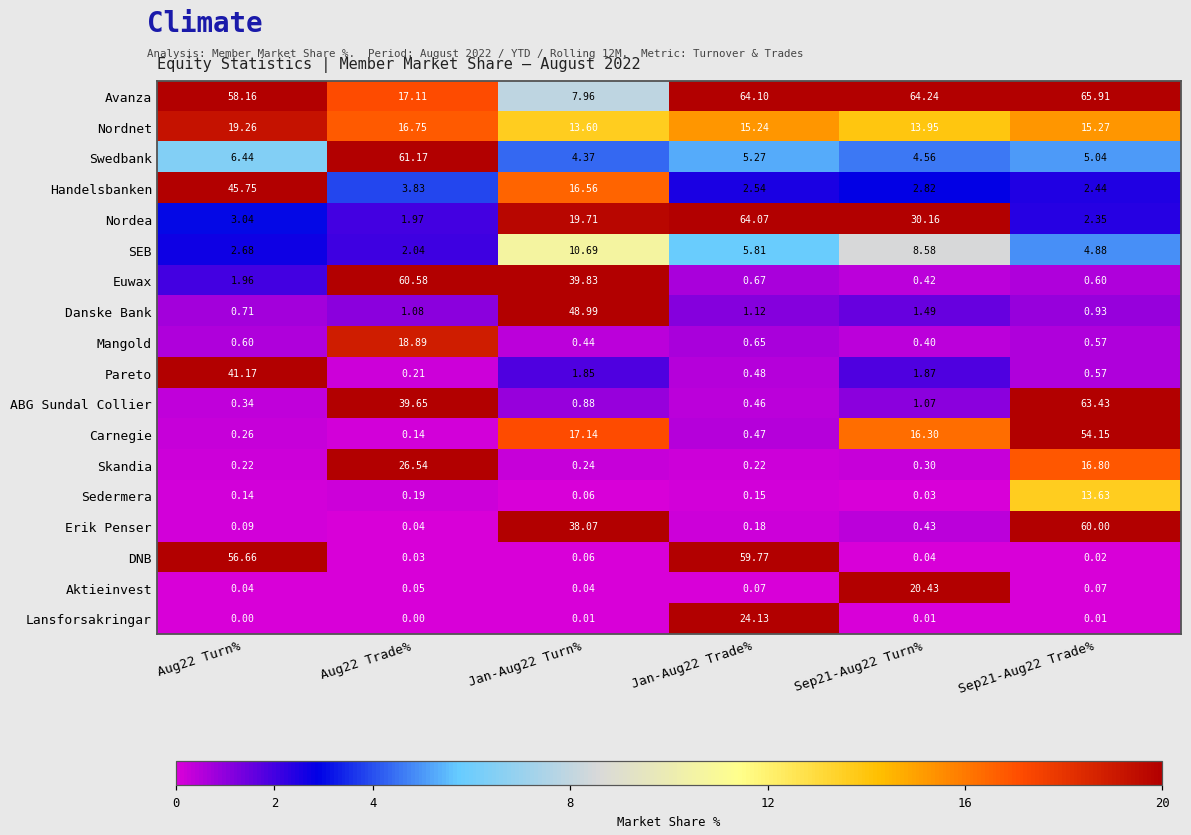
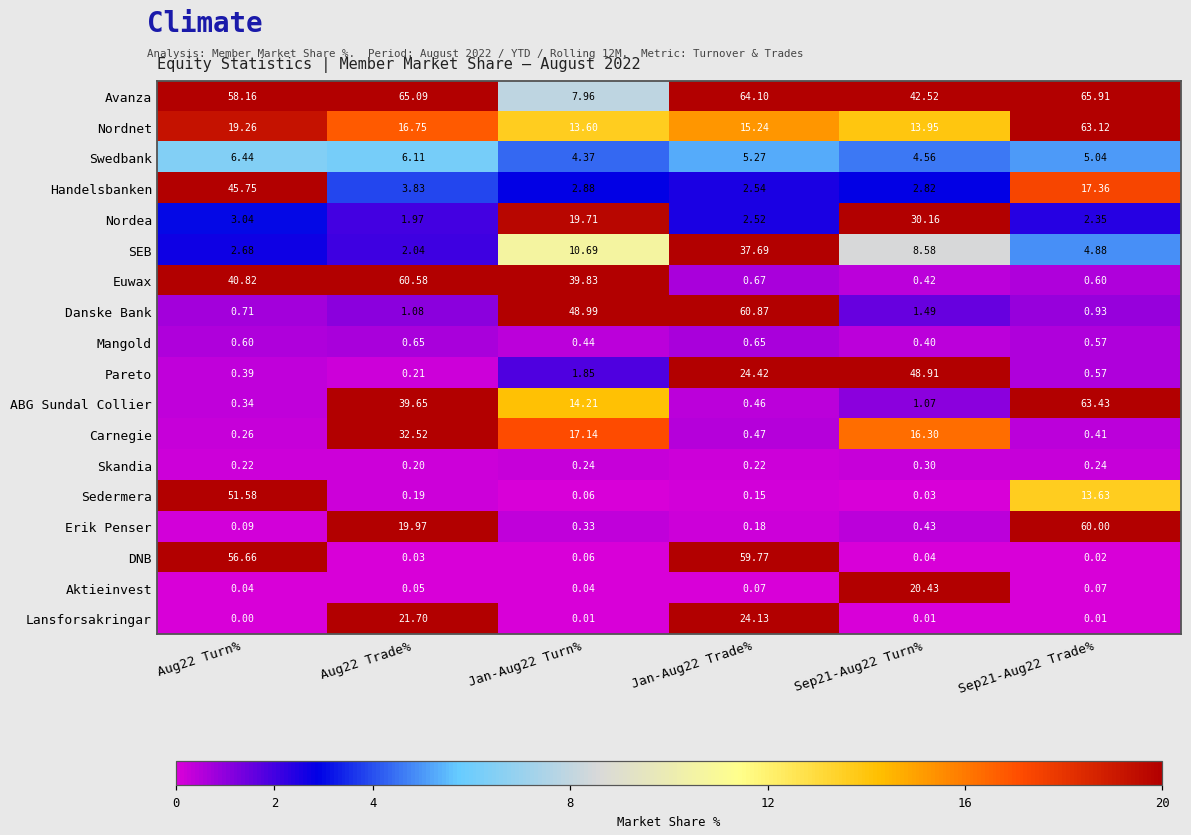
  {
    "Avanza": {
      "Aug22 Turn%": 58.16,
-     "Aug22 Trade%": 17.11,
+     "Aug22 Trade%": 65.09,
      "Jan-Aug22 Turn%": 7.96,
      "Jan-Aug22 Trade%": 64.10,
-     "Sep21-Aug22 Turn%": 64.24,
+     "Sep21-Aug22 Turn%": 42.52,
      "Sep21-Aug22 Trade%": 65.91
    },
    "Nordnet": {
      "Aug22 Turn%": 19.26,
      "Aug22 Trade%": 16.75,
      "Jan-Aug22 Turn%": 13.60,
      "Jan-Aug22 Trade%": 15.24,
      "Sep21-Aug22 Turn%": 13.95,
-     "Sep21-Aug22 Trade%": 15.27
+     "Sep21-Aug22 Trade%": 63.12
    },
    "Swedbank": {
      "Aug22 Turn%": 6.44,
-     "Aug22 Trade%": 61.17,
+     "Aug22 Trade%": 6.11,
      "Jan-Aug22 Turn%": 4.37,
      "Jan-Aug22 Trade%": 5.27,
      "Sep21-Aug22 Turn%": 4.56,
      "Sep21-Aug22 Trade%": 5.04
    },
    "Handelsbanken": {
      "Aug22 Turn%": 45.75,
      "Aug22 Trade%": 3.83,
-     "Jan-Aug22 Turn%": 16.56,
+     "Jan-Aug22 Turn%": 2.88,
      "Jan-Aug22 Trade%": 2.54,
      "Sep21-Aug22 Turn%": 2.82,
-     "Sep21-Aug22 Trade%": 2.44
+     "Sep21-Aug22 Trade%": 17.36
    },
    "Nordea": {
      "Aug22 Turn%": 3.04,
      "Aug22 Trade%": 1.97,
      "Jan-Aug22 Turn%": 19.71,
-     "Jan-Aug22 Trade%": 64.07,
+     "Jan-Aug22 Trade%": 2.52,
      "Sep21-Aug22 Turn%": 30.16,
      "Sep21-Aug22 Trade%": 2.35
    },
    "SEB": {
      "Aug22 Turn%": 2.68,
      "Aug22 Trade%": 2.04,
      "Jan-Aug22 Turn%": 10.69,
-     "Jan-Aug22 Trade%": 5.81,
+     "Jan-Aug22 Trade%": 37.69,
      "Sep21-Aug22 Turn%": 8.58,
      "Sep21-Aug22 Trade%": 4.88
    },
    "Euwax": {
-     "Aug22 Turn%": 1.96,
+     "Aug22 Turn%": 40.82,
      "Aug22 Trade%": 60.58,
      "Jan-Aug22 Turn%": 39.83,
      "Jan-Aug22 Trade%": 0.67,
      "Sep21-Aug22 Turn%": 0.42,
      "Sep21-Aug22 Trade%": 0.60
    },
    "Danske Bank": {
      "Aug22 Turn%": 0.71,
      "Aug22 Trade%": 1.08,
      "Jan-Aug22 Turn%": 48.99,
-     "Jan-Aug22 Trade%": 1.12,
+     "Jan-Aug22 Trade%": 60.87,
      "Sep21-Aug22 Turn%": 1.49,
      "Sep21-Aug22 Trade%": 0.93
    },
    "Mangold": {
      "Aug22 Turn%": 0.60,
-     "Aug22 Trade%": 18.89,
+     "Aug22 Trade%": 0.65,
      "Jan-Aug22 Turn%": 0.44,
      "Jan-Aug22 Trade%": 0.65,
      "Sep21-Aug22 Turn%": 0.40,
      "Sep21-Aug22 Trade%": 0.57
    },
    "Pareto": {
-     "Aug22 Turn%": 41.17,
+     "Aug22 Turn%": 0.39,
      "Aug22 Trade%": 0.21,
      "Jan-Aug22 Turn%": 1.85,
-     "Jan-Aug22 Trade%": 0.48,
-     "Sep21-Aug22 Turn%": 1.87,
+     "Jan-Aug22 Trade%": 24.42,
+     "Sep21-Aug22 Turn%": 48.91,
      "Sep21-Aug22 Trade%": 0.57
    },
    "ABG Sundal Collier": {
      "Aug22 Turn%": 0.34,
      "Aug22 Trade%": 39.65,
-     "Jan-Aug22 Turn%": 0.88,
+     "Jan-Aug22 Turn%": 14.21,
      "Jan-Aug22 Trade%": 0.46,
      "Sep21-Aug22 Turn%": 1.07,
      "Sep21-Aug22 Trade%": 63.43
    },
    "Carnegie": {
      "Aug22 Turn%": 0.26,
-     "Aug22 Trade%": 0.14,
+     "Aug22 Trade%": 32.52,
      "Jan-Aug22 Turn%": 17.14,
      "Jan-Aug22 Trade%": 0.47,
      "Sep21-Aug22 Turn%": 16.30,
-     "Sep21-Aug22 Trade%": 54.15
+     "Sep21-Aug22 Trade%": 0.41
    },
    "Skandia": {
      "Aug22 Turn%": 0.22,
-     "Aug22 Trade%": 26.54,
+     "Aug22 Trade%": 0.20,
      "Jan-Aug22 Turn%": 0.24,
      "Jan-Aug22 Trade%": 0.22,
      "Sep21-Aug22 Turn%": 0.30,
-     "Sep21-Aug22 Trade%": 16.80
+     "Sep21-Aug22 Trade%": 0.24
    },
    "Sedermera": {
-     "Aug22 Turn%": 0.14,
+     "Aug22 Turn%": 51.58,
      "Aug22 Trade%": 0.19,
      "Jan-Aug22 Turn%": 0.06,
      "Jan-Aug22 Trade%": 0.15,
      "Sep21-Aug22 Turn%": 0.03,
      "Sep21-Aug22 Trade%": 13.63
    },
    "Erik Penser": {
      "Aug22 Turn%": 0.09,
-     "Aug22 Trade%": 0.04,
-     "Jan-Aug22 Turn%": 38.07,
+     "Aug22 Trade%": 19.97,
+     "Jan-Aug22 Turn%": 0.33,
      "Jan-Aug22 Trade%": 0.18,
      "Sep21-Aug22 Turn%": 0.43,
      "Sep21-Aug22 Trade%": 60.00
    },
    "DNB": {
      "Aug22 Turn%": 56.66,
      "Aug22 Trade%": 0.03,
      "Jan-Aug22 Turn%": 0.06,
      "Jan-Aug22 Trade%": 59.77,
      "Sep21-Aug22 Turn%": 0.04,
      "Sep21-Aug22 Trade%": 0.02
    },
    "Aktieinvest": {
      "Aug22 Turn%": 0.04,
      "Aug22 Trade%": 0.05,
      "Jan-Aug22 Turn%": 0.04,
      "Jan-Aug22 Trade%": 0.07,
      "Sep21-Aug22 Turn%": 20.43,
      "Sep21-Aug22 Trade%": 0.07
    },
    "Lansforsakringar": {
      "Aug22 Turn%": 0.00,
-     "Aug22 Trade%": 0.00,
+     "Aug22 Trade%": 21.70,
      "Jan-Aug22 Turn%": 0.01,
      "Jan-Aug22 Trade%": 24.13,
      "Sep21-Aug22 Turn%": 0.01,
      "Sep21-Aug22 Trade%": 0.01
    }
  }
